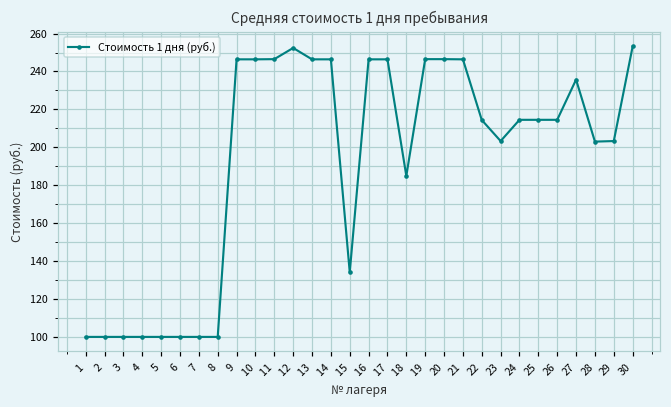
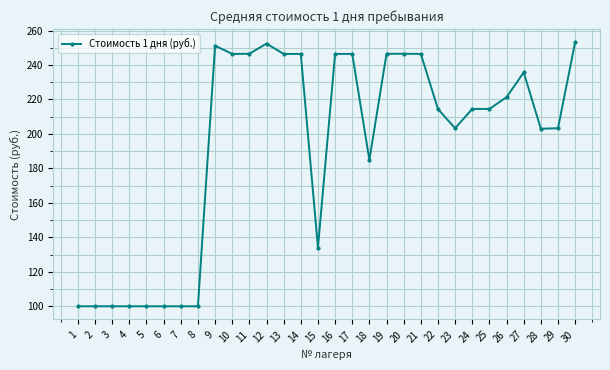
  {
    "1": 100,
    "2": 100,
    "3": 100,
    "4": 100,
    "5": 100,
    "6": 100,
    "7": 100,
    "8": 100,
-   "9": 246,
+   "9": 251,
    "10": 246,
    "11": 247,
    "12": 252,
    "13": 246,
    "14": 246,
    "15": 134,
    "16": 246,
    "17": 246,
    "18": 185,
    "19": 247,
    "20": 247,
    "21": 246,
    "22": 214,
    "23": 203,
    "24": 215,
    "25": 215,
-   "26": 215,
+   "26": 221,
    "27": 236,
    "28": 203,
    "29": 203,
    "30": 253
  }
